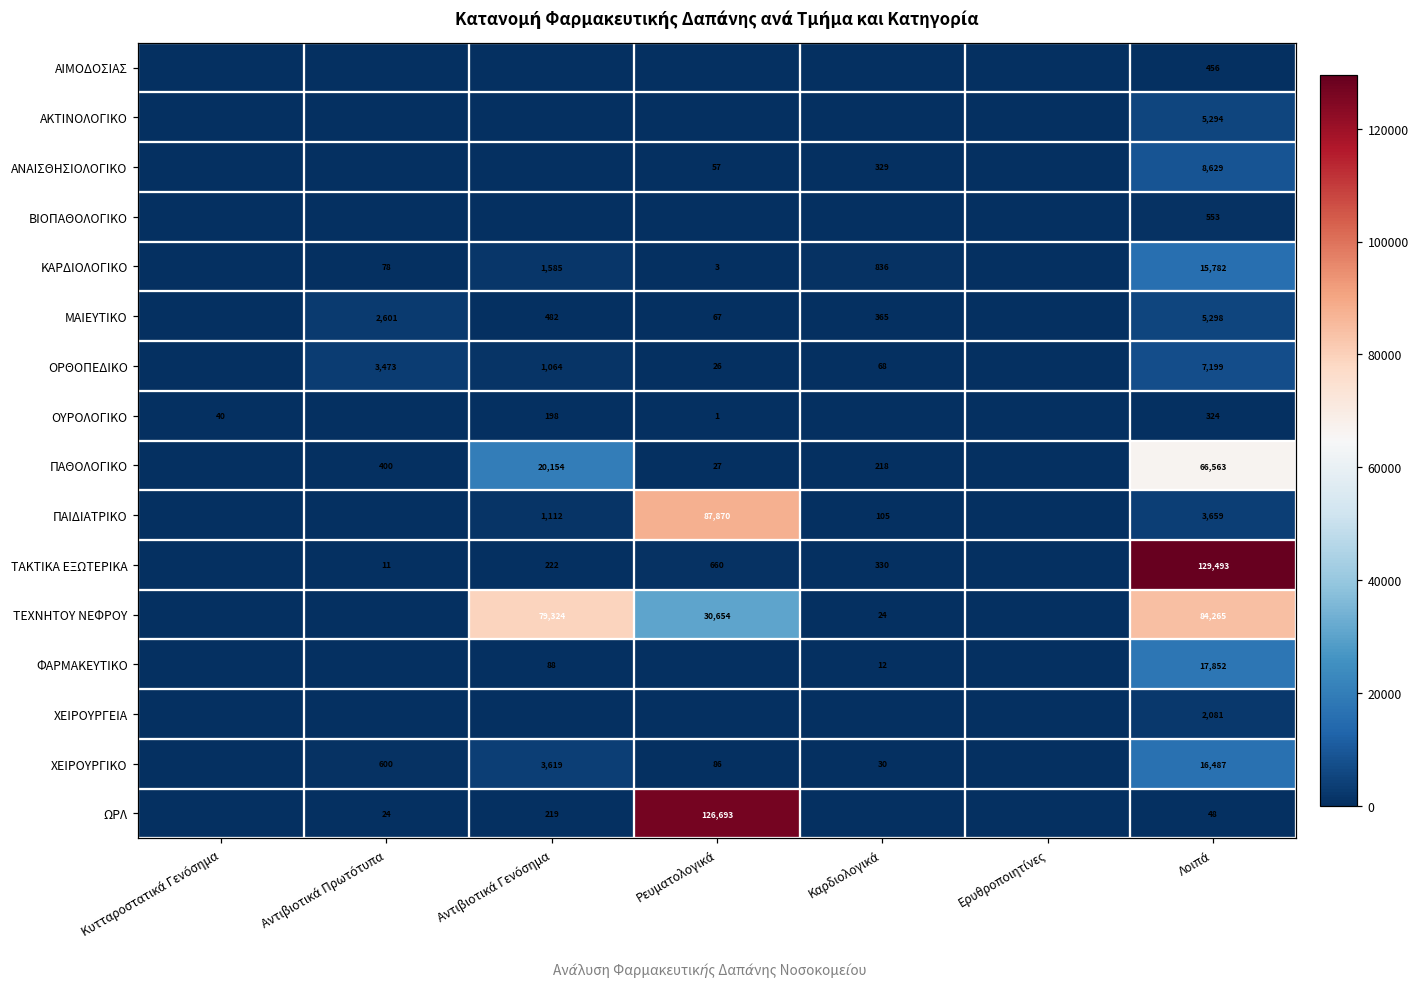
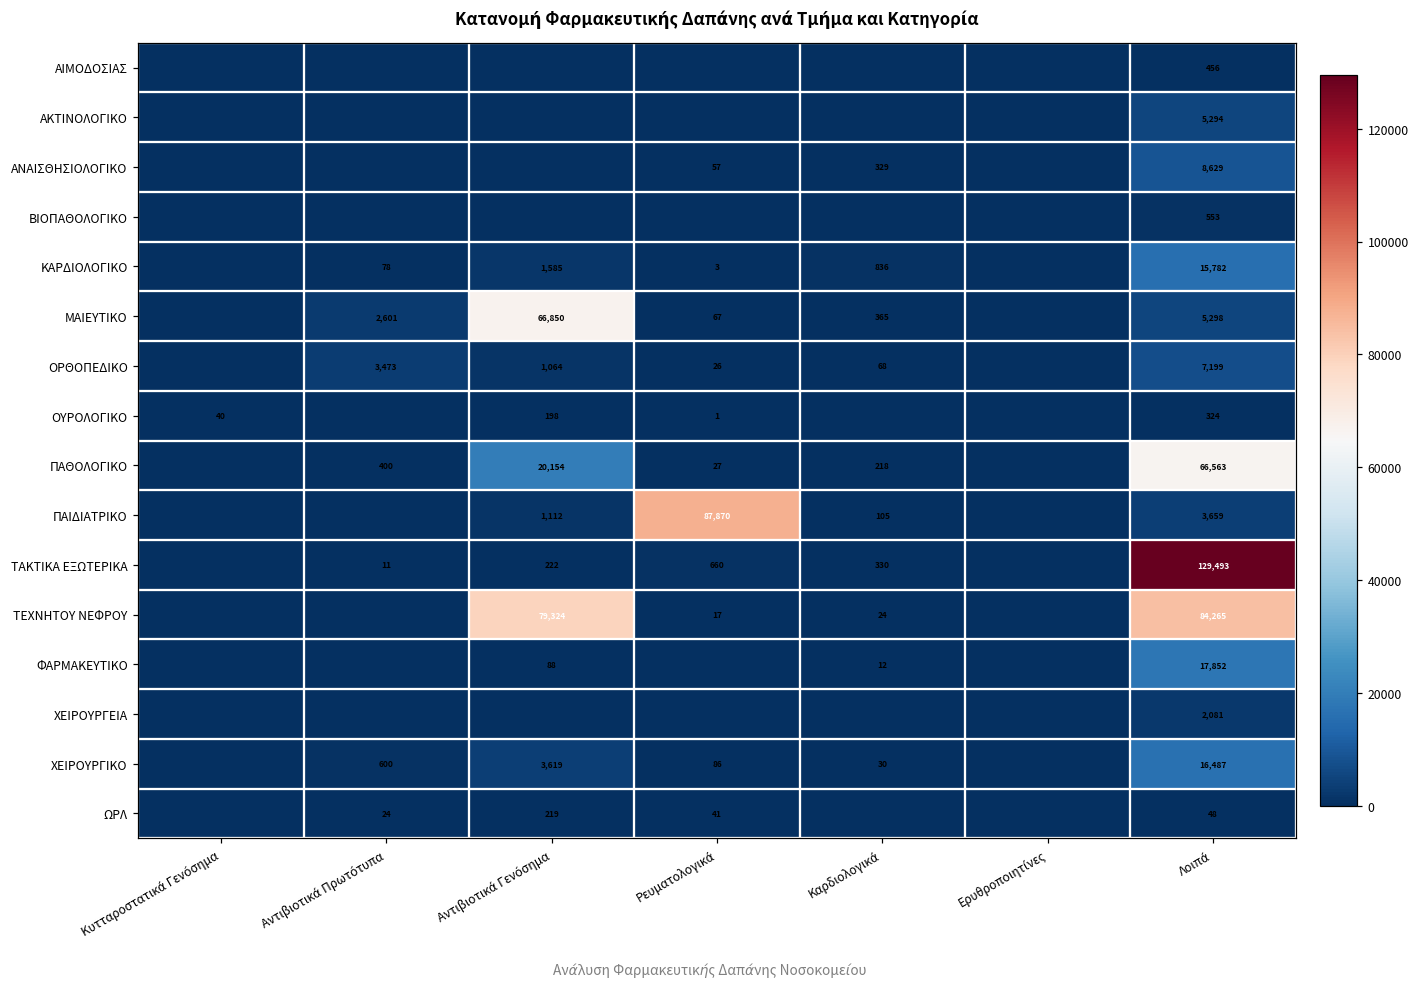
  {
    "ΑΙΜΟΔΟΣΙΑΣ": {
      "Λοιπά": "456"
    },
    "ΑΚΤΙΝΟΛΟΓΙΚΟ": {
      "Λοιπά": "5,294"
    },
    "ΑΝΑΙΣΘΗΣΙΟΛΟΓΙΚΟ": {
      "Ρευματολογικά": "57",
      "Καρδιολογικά": "329",
      "Λοιπά": "8,629"
    },
    "ΒΙΟΠΑΘΟΛΟΓΙΚΟ": {
      "Λοιπά": "553"
    },
    "ΚΑΡΔΙΟΛΟΓΙΚΟ": {
      "Αντιβιοτικά Πρωτότυπα": "78",
      "Αντιβιοτικά Γενόσημα": "1,585",
      "Ρευματολογικά": "3",
      "Καρδιολογικά": "836",
      "Λοιπά": "15,782"
    },
    "ΜΑΙΕΥΤΙΚΟ": {
      "Αντιβιοτικά Πρωτότυπα": "2,601",
-     "Αντιβιοτικά Γενόσημα": "482",
+     "Αντιβιοτικά Γενόσημα": "66,850",
      "Ρευματολογικά": "67",
      "Καρδιολογικά": "365",
      "Λοιπά": "5,298"
    },
    "ΟΡΘΟΠΕΔΙΚΟ": {
      "Αντιβιοτικά Πρωτότυπα": "3,473",
      "Αντιβιοτικά Γενόσημα": "1,064",
      "Ρευματολογικά": "26",
      "Καρδιολογικά": "68",
      "Λοιπά": "7,199"
    },
    "ΟΥΡΟΛΟΓΙΚΟ": {
      "Κυτταροστατικά Γενόσημα": "40",
      "Αντιβιοτικά Γενόσημα": "198",
      "Ρευματολογικά": "1",
      "Λοιπά": "324"
    },
    "ΠΑΘΟΛΟΓΙΚΟ": {
      "Αντιβιοτικά Πρωτότυπα": "400",
      "Αντιβιοτικά Γενόσημα": "20,154",
      "Ρευματολογικά": "27",
      "Καρδιολογικά": "218",
      "Λοιπά": "66,563"
    },
    "ΠΑΙΔΙΑΤΡΙΚΟ": {
      "Αντιβιοτικά Γενόσημα": "1,112",
      "Ρευματολογικά": "87,870",
      "Καρδιολογικά": "105",
      "Λοιπά": "3,659"
    },
    "ΤΑΚΤΙΚΑ ΕΞΩΤΕΡΙΚΑ": {
      "Αντιβιοτικά Πρωτότυπα": "11",
      "Αντιβιοτικά Γενόσημα": "222",
      "Ρευματολογικά": "660",
      "Καρδιολογικά": "330",
      "Λοιπά": "129,493"
    },
    "ΤΕΧΝΗΤΟΥ ΝΕΦΡΟΥ": {
      "Αντιβιοτικά Γενόσημα": "79,324",
-     "Ρευματολογικά": "30,654",
+     "Ρευματολογικά": "17",
      "Καρδιολογικά": "24",
      "Λοιπά": "84,265"
    },
    "ΦΑΡΜΑΚΕΥΤΙΚΟ": {
      "Αντιβιοτικά Γενόσημα": "88",
      "Καρδιολογικά": "12",
      "Λοιπά": "17,852"
    },
    "ΧΕΙΡΟΥΡΓΕΙΑ": {
      "Λοιπά": "2,081"
    },
    "ΧΕΙΡΟΥΡΓΙΚΟ": {
      "Αντιβιοτικά Πρωτότυπα": "600",
      "Αντιβιοτικά Γενόσημα": "3,619",
      "Ρευματολογικά": "86",
      "Καρδιολογικά": "30",
      "Λοιπά": "16,487"
    },
    "ΩΡΛ": {
      "Αντιβιοτικά Πρωτότυπα": "24",
      "Αντιβιοτικά Γενόσημα": "219",
-     "Ρευματολογικά": "126,693",
+     "Ρευματολογικά": "41",
      "Λοιπά": "48"
    }
  }
